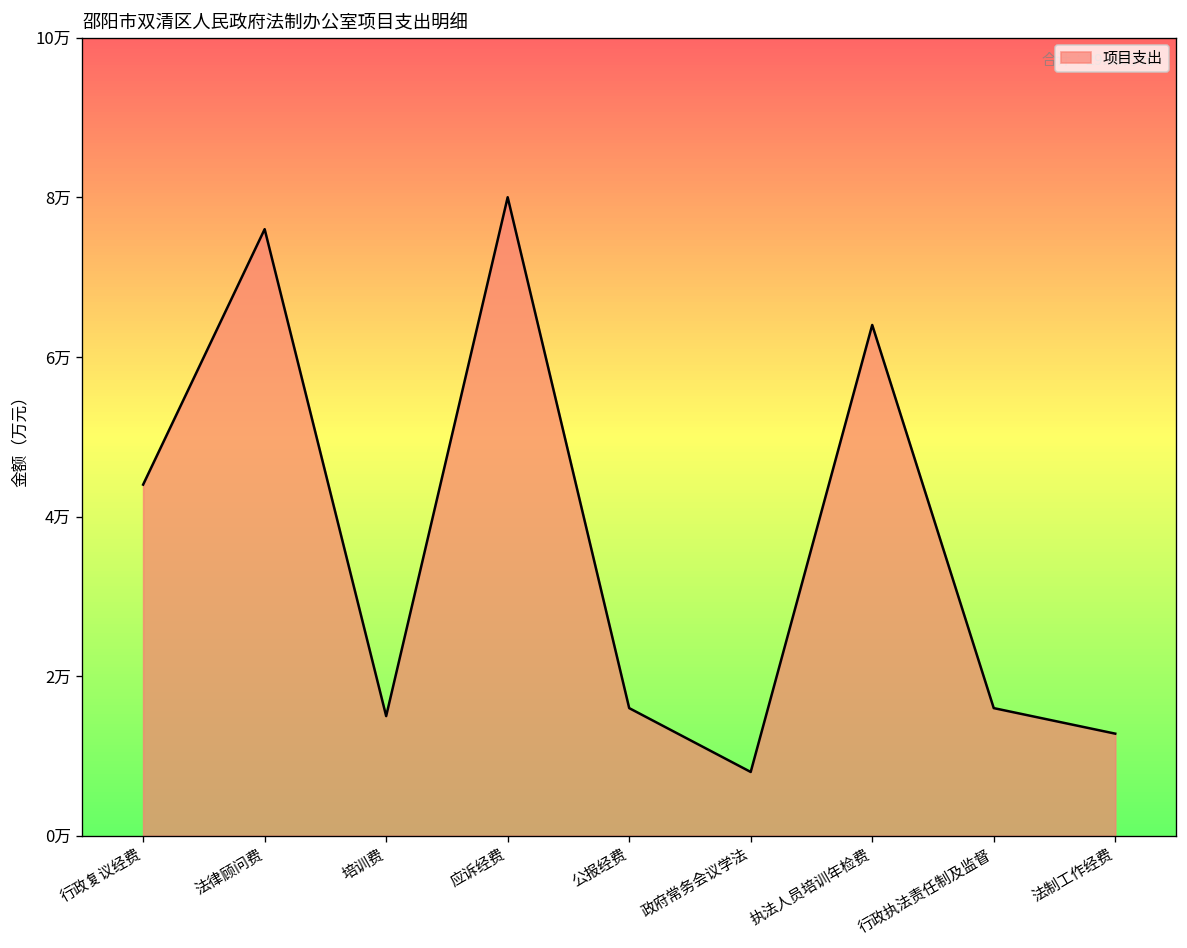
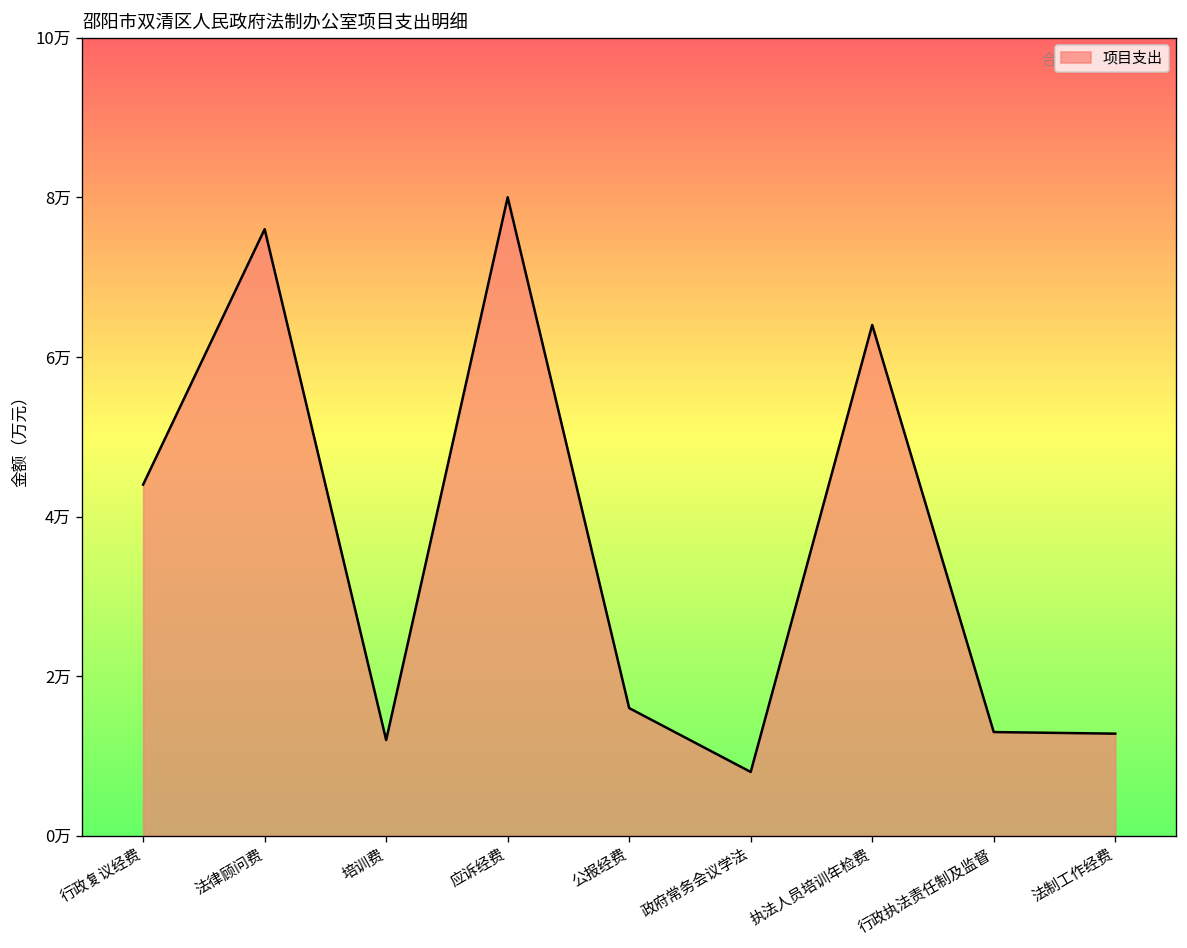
  {
    "行政复议经费": "4.4万",
    "法律顾问费": "7.6万",
-   "培训费": "1.5万",
+   "培训费": "1.2万",
    "应诉经费": "8.0万",
    "公报经费": "1.6万",
    "政府常务会议学法": "0.8万",
    "执法人员培训年检费": "6.4万",
-   "行政执法责任制及监督": "1.6万",
+   "行政执法责任制及监督": "1.3万",
    "法制工作经费": "1.3万"
  }
